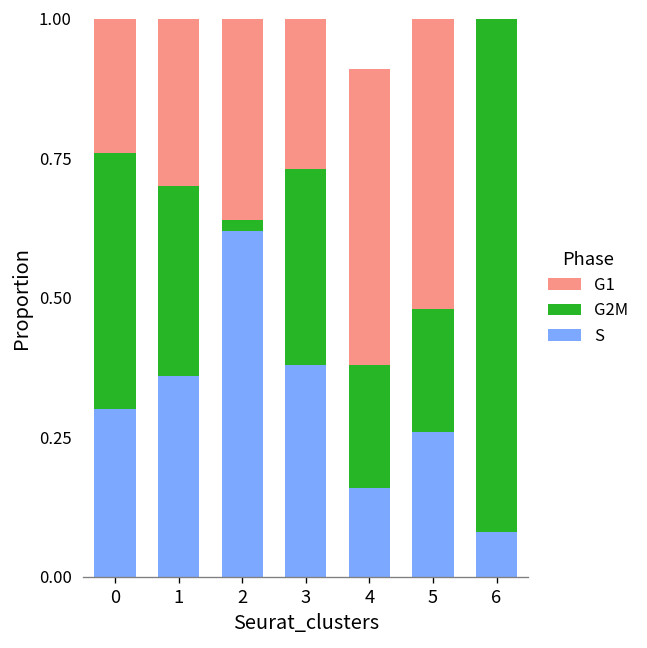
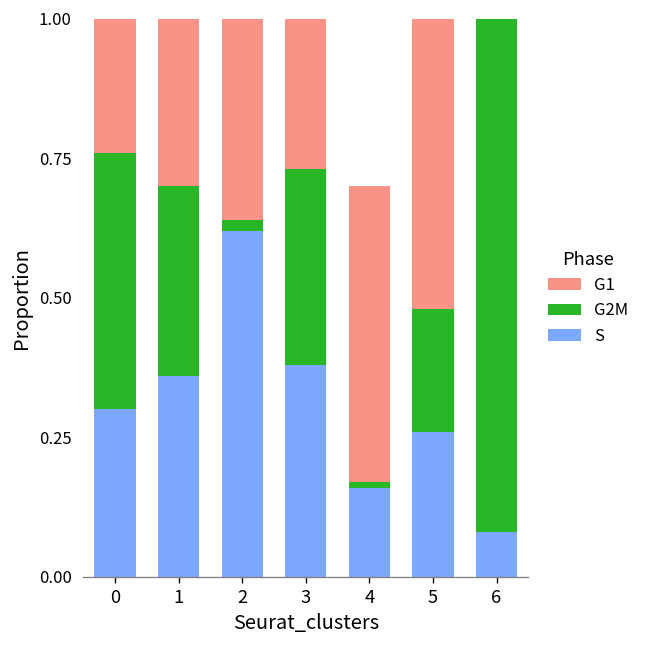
  {
    "S": {
      "0": 0.30,
      "1": 0.36,
      "2": 0.62,
      "3": 0.38,
      "4": 0.16,
      "5": 0.26,
      "6": 0.08
    },
    "G2M": {
      "0": 0.46,
      "1": 0.34,
      "2": 0.02,
      "3": 0.35,
-     "4": 0.22,
+     "4": 0.01,
      "5": 0.22,
      "6": 0.92
    },
    "G1": {
      "0": 0.24,
      "1": 0.30,
      "2": 0.36,
      "3": 0.27,
      "4": 0.53,
      "5": 0.52,
      "6": 0.00
    }
  }
